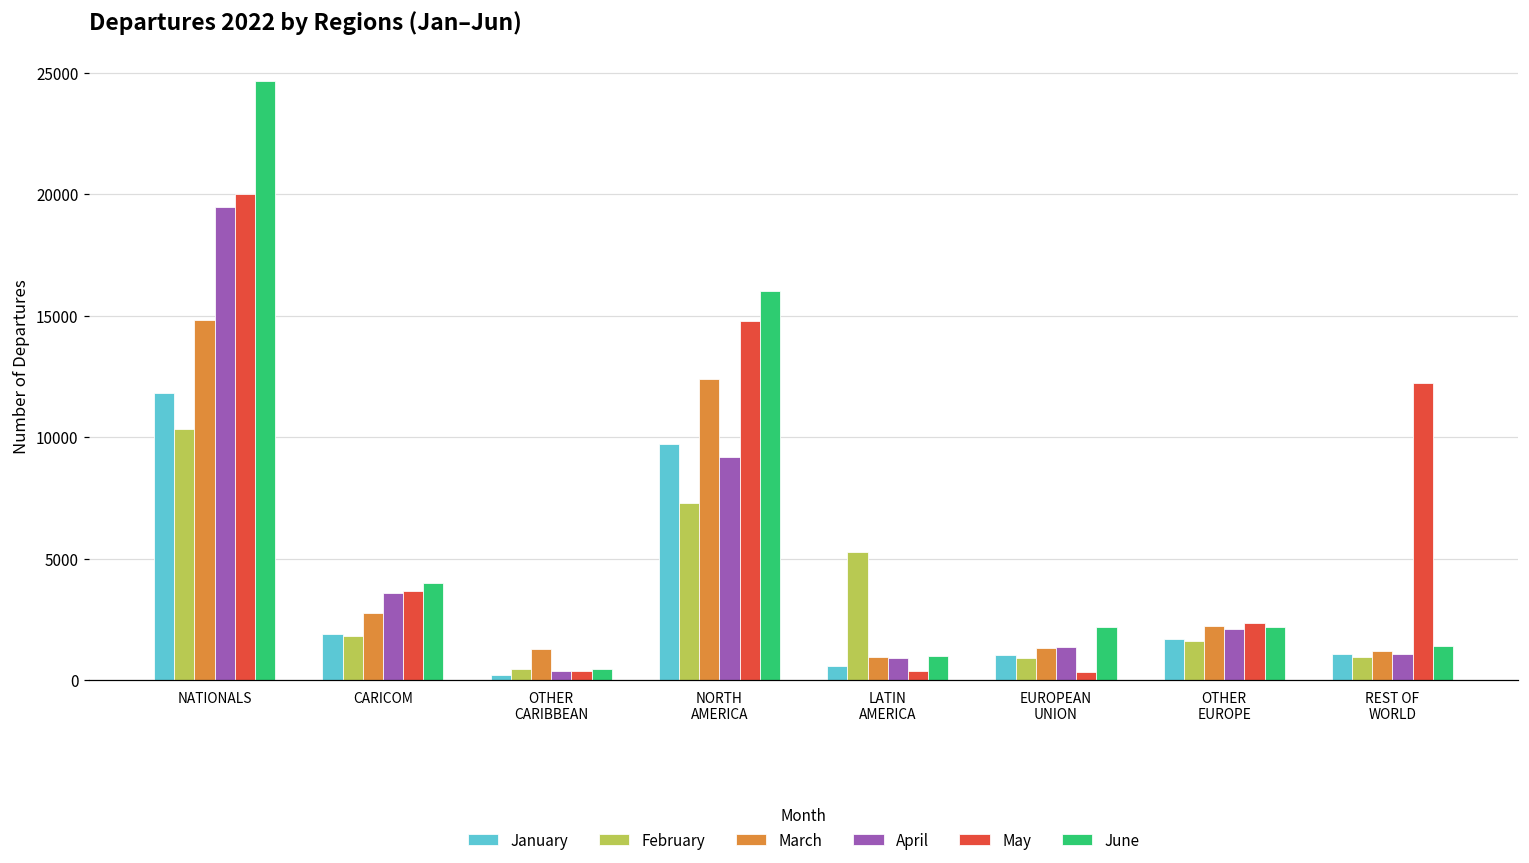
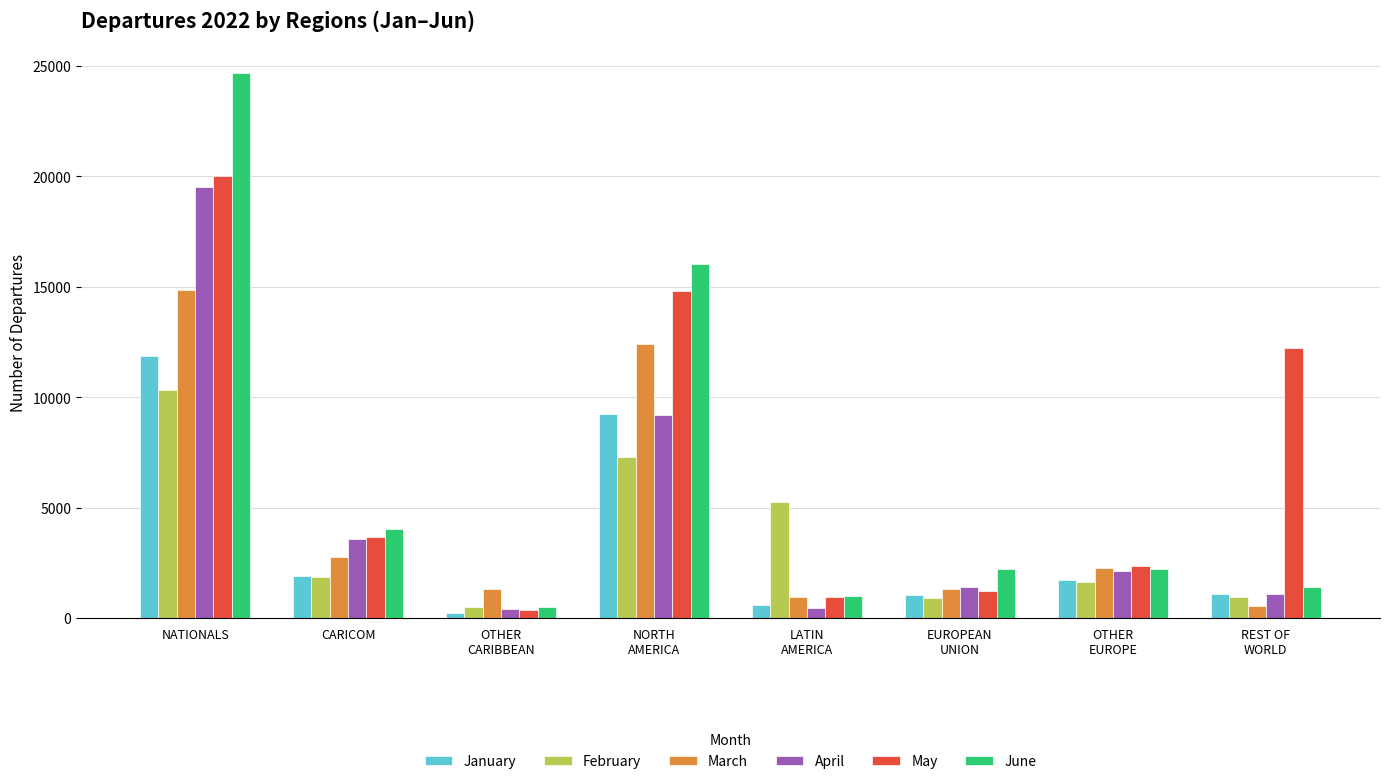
  {
    "January": {
      "NATIONALS": 11800,
      "CARICOM": 1900,
      "OTHER CARIBBEAN": 200,
-     "NORTH AMERICA": 9700,
+     "NORTH AMERICA": 9200,
      "LATIN AMERICA": 600,
      "EUROPEAN UNION": 1100,
      "OTHER EUROPE": 1700,
      "REST OF WORLD": 1100
    },
    "February": {
      "NATIONALS": 10300,
      "CARICOM": 1800,
      "OTHER CARIBBEAN": 500,
      "NORTH AMERICA": 7300,
      "LATIN AMERICA": 5300,
      "EUROPEAN UNION": 900,
      "OTHER EUROPE": 1600,
      "REST OF WORLD": 1000
    },
    "March": {
      "NATIONALS": 14800,
      "CARICOM": 2800,
      "OTHER CARIBBEAN": 1300,
      "NORTH AMERICA": 12400,
      "LATIN AMERICA": 1000,
      "EUROPEAN UNION": 1300,
      "OTHER EUROPE": 2200,
-     "REST OF WORLD": 1200
+     "REST OF WORLD": 500
    },
    "April": {
      "NATIONALS": 19500,
      "CARICOM": 3600,
      "OTHER CARIBBEAN": 400,
      "NORTH AMERICA": 9200,
-     "LATIN AMERICA": 900,
+     "LATIN AMERICA": 500,
      "EUROPEAN UNION": 1400,
      "OTHER EUROPE": 2100,
      "REST OF WORLD": 1100
    },
    "May": {
      "NATIONALS": 20000,
      "CARICOM": 3700,
      "OTHER CARIBBEAN": 400,
      "NORTH AMERICA": 14800,
-     "LATIN AMERICA": 400,
-     "EUROPEAN UNION": 400,
+     "LATIN AMERICA": 1000,
+     "EUROPEAN UNION": 1200,
      "OTHER EUROPE": 2400,
      "REST OF WORLD": 12200
    },
    "June": {
      "NATIONALS": 24700,
      "CARICOM": 4000,
      "OTHER CARIBBEAN": 500,
      "NORTH AMERICA": 16000,
      "LATIN AMERICA": 1000,
      "EUROPEAN UNION": 2200,
      "OTHER EUROPE": 2200,
      "REST OF WORLD": 1400
    }
  }
